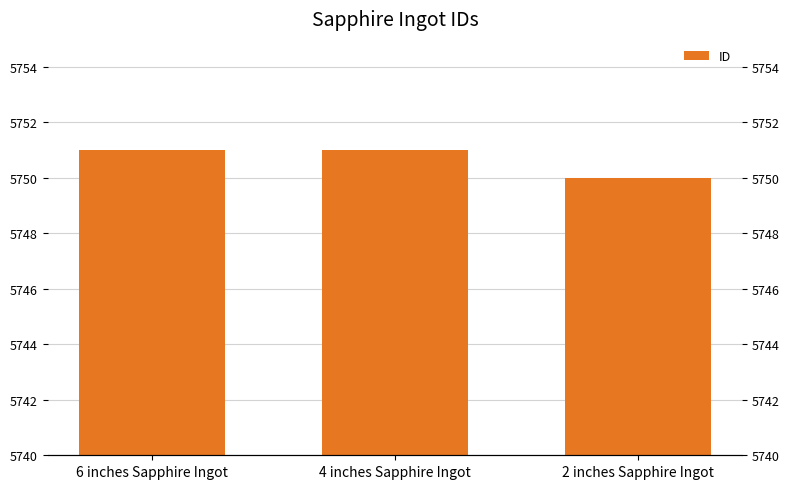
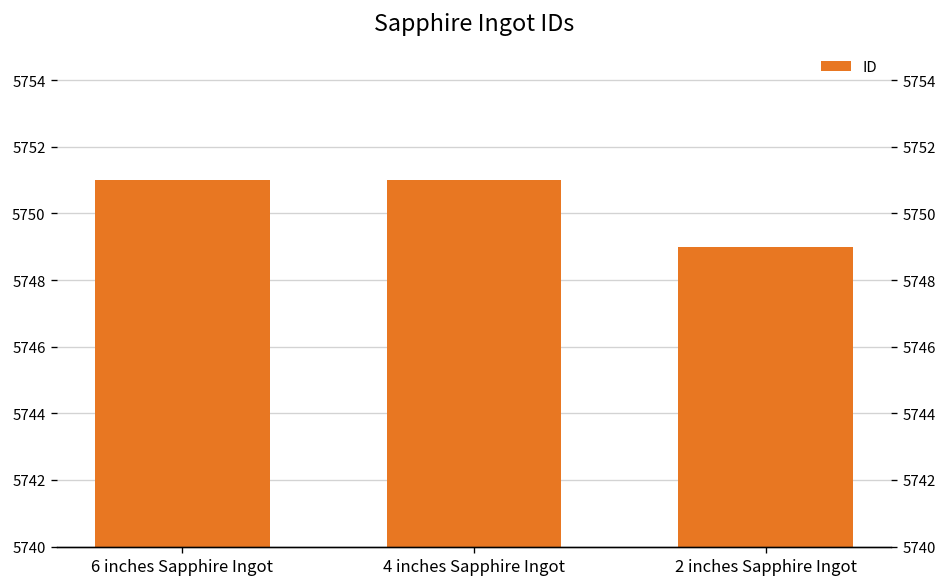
  {
    "6 inches Sapphire Ingot": 5751,
    "4 inches Sapphire Ingot": 5751,
-   "2 inches Sapphire Ingot": 5750
+   "2 inches Sapphire Ingot": 5749
  }
